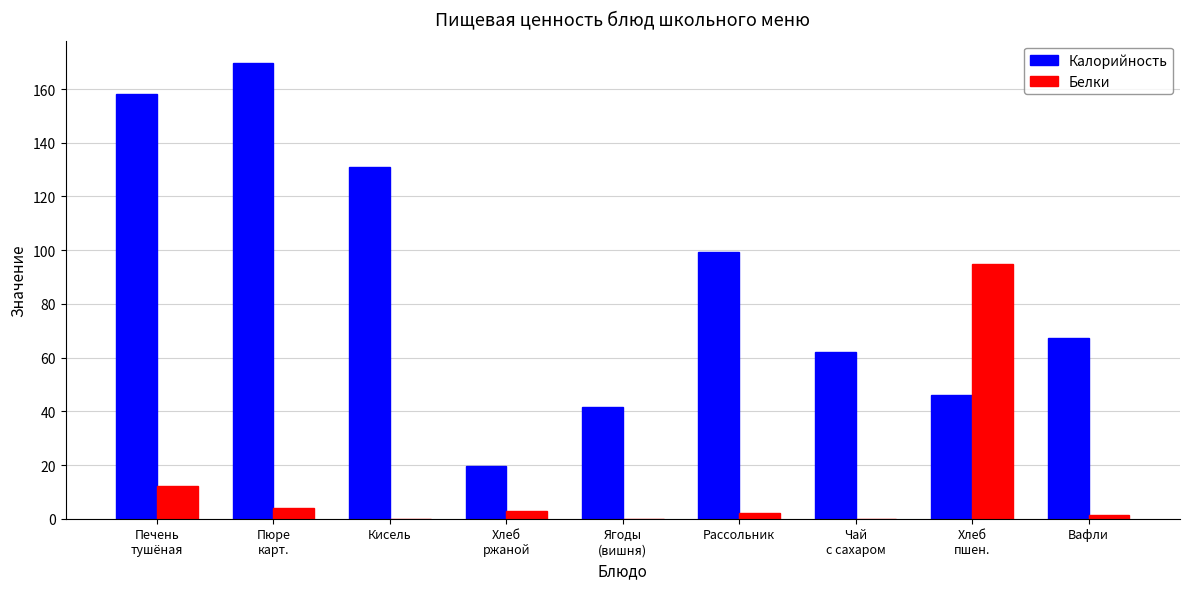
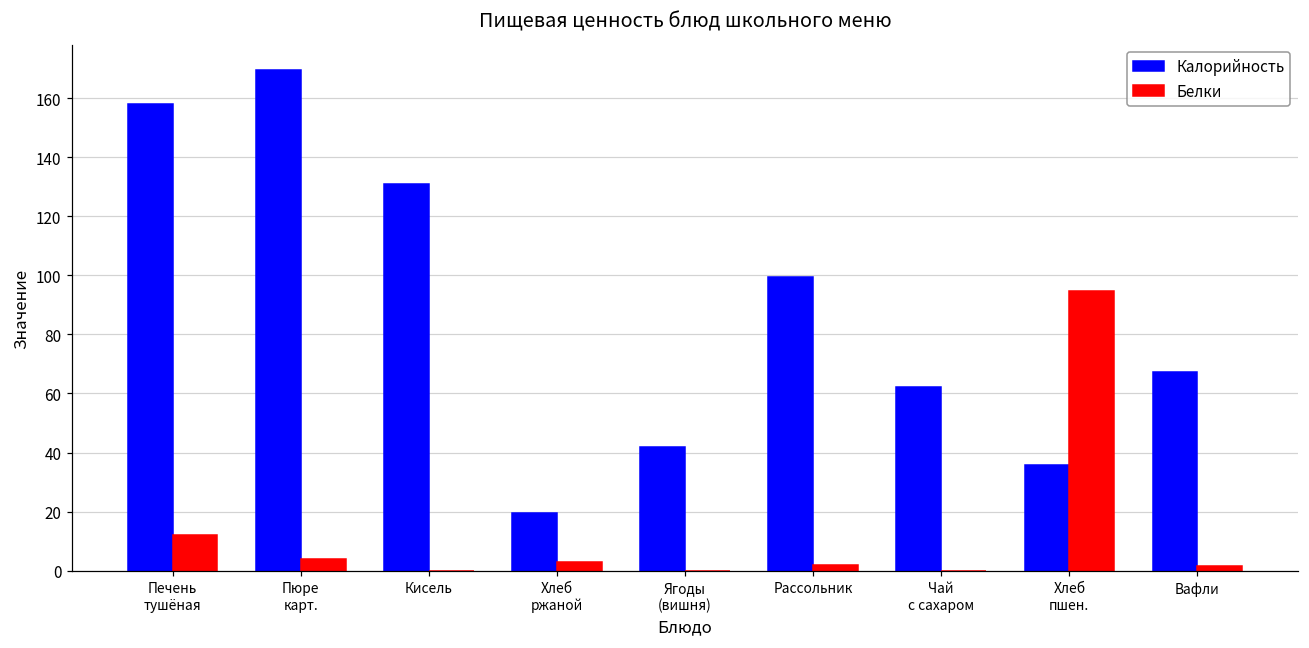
  {
    "Калорийность": {
      "Печень тушёная": 158,
      "Пюре карт.": 170,
      "Кисель": 131,
      "Хлеб ржаной": 20,
      "Ягоды (вишня)": 42,
      "Рассольник": 99,
      "Чай с сахаром": 62,
-     "Хлеб пшен.": 46,
+     "Хлеб пшен.": 36,
      "Вафли": 67
    },
    "Белки": {
      "Печень тушёная": 12,
      "Пюре карт.": 4,
      "Хлеб ржаной": 3,
      "Рассольник": 2,
      "Чай с сахаром": 0,
      "Хлеб пшен.": 95,
      "Вафли": 1
    }
  }
